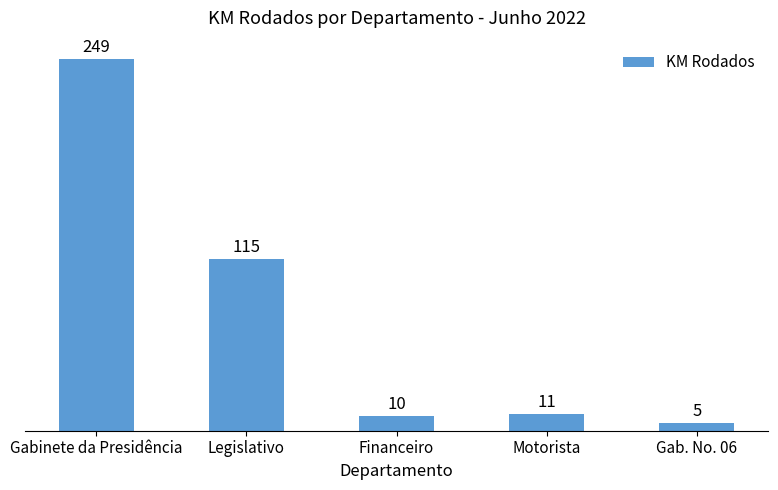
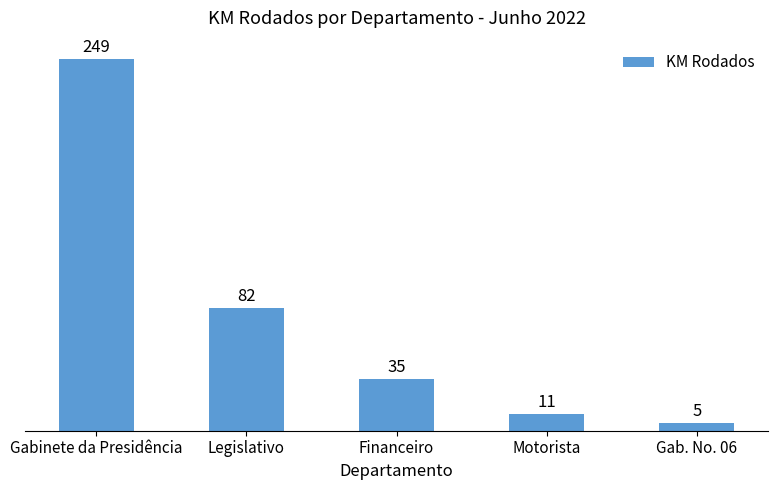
  {
    "Gabinete da Presidência": 249,
-   "Legislativo": 115,
-   "Financeiro": 10,
+   "Legislativo": 82,
+   "Financeiro": 35,
    "Motorista": 11,
    "Gab. No. 06": 5
  }
